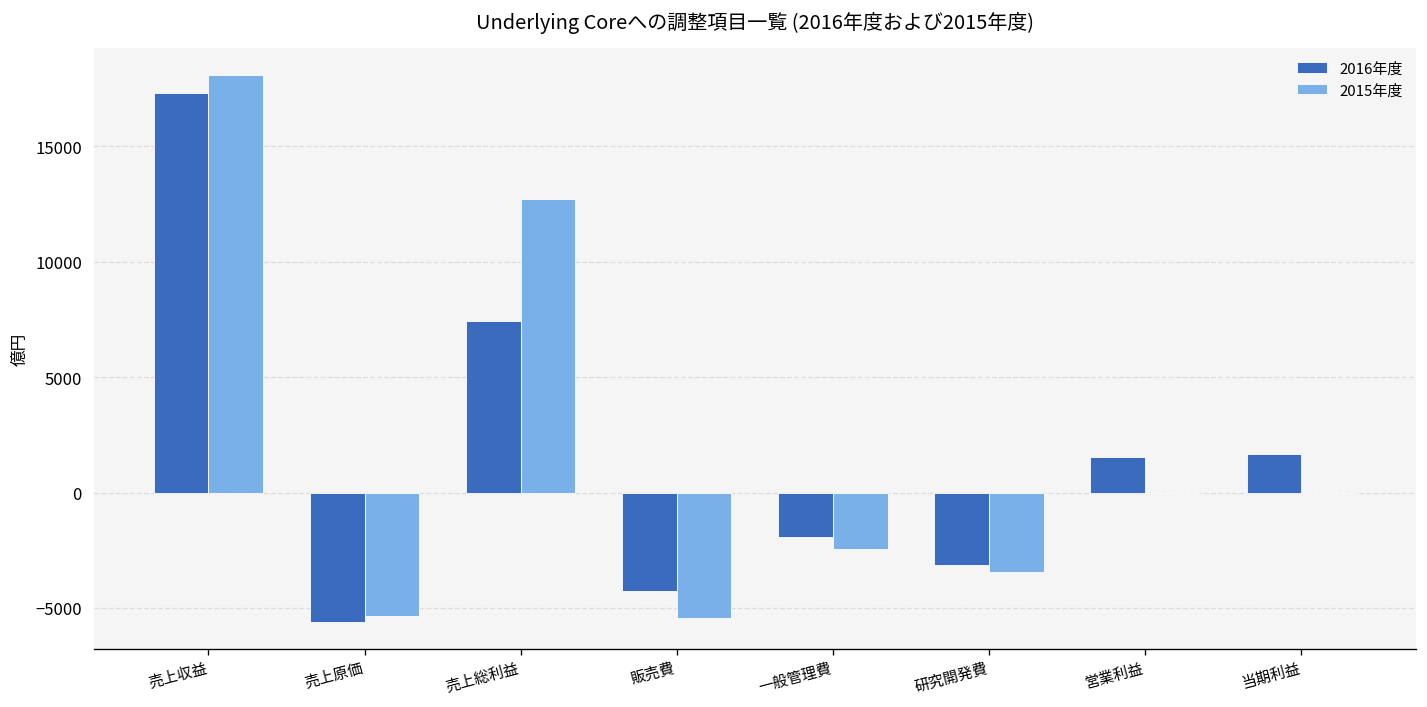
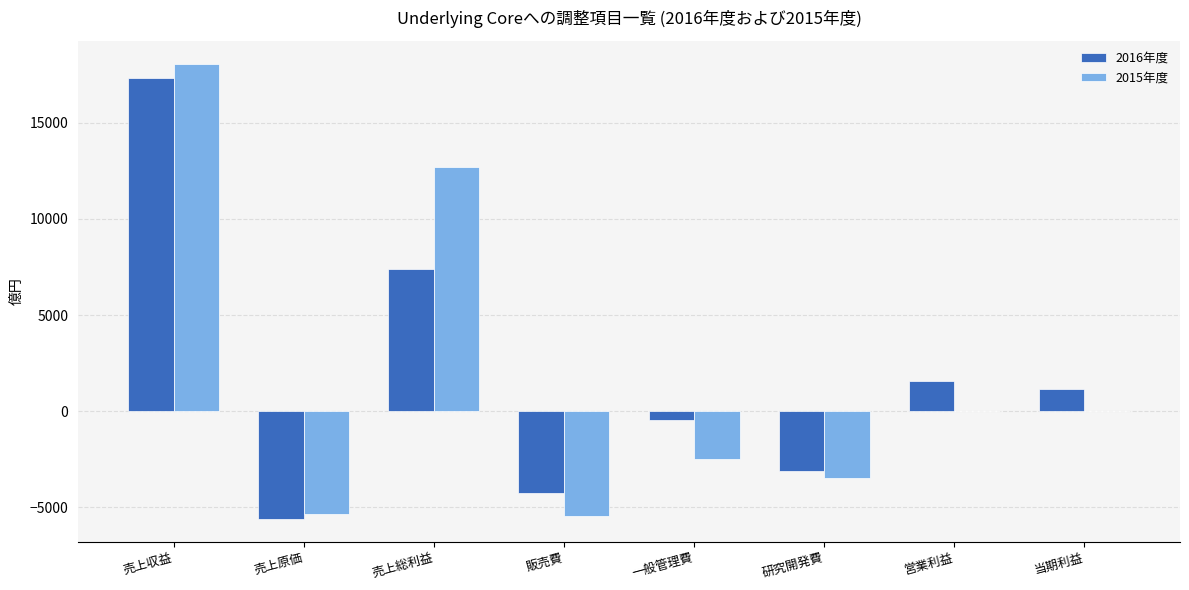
  {
    "2016年度": {
      "売上収益": 17300,
      "売上原価": -5600,
      "売上総利益": 7400,
      "販売費": -4300,
-     "一般管理費": -1900,
+     "一般管理費": -400,
      "研究開発費": -3100,
      "営業利益": 1600,
-     "当期利益": 1700
+     "当期利益": 1100
    },
    "2015年度": {
      "売上収益": 18100,
      "売上原価": -5400,
      "売上総利益": 12700,
      "販売費": -5400,
      "一般管理費": -2500,
      "研究開発費": -3500,
      "営業利益": 0,
      "当期利益": 0
    }
  }
